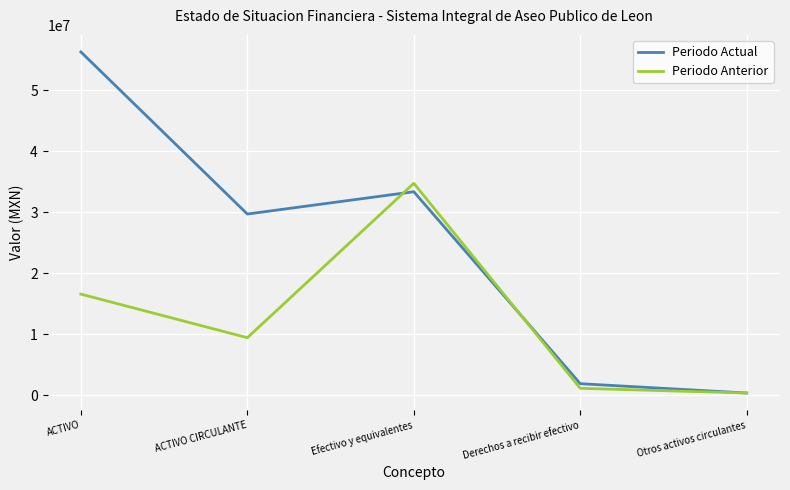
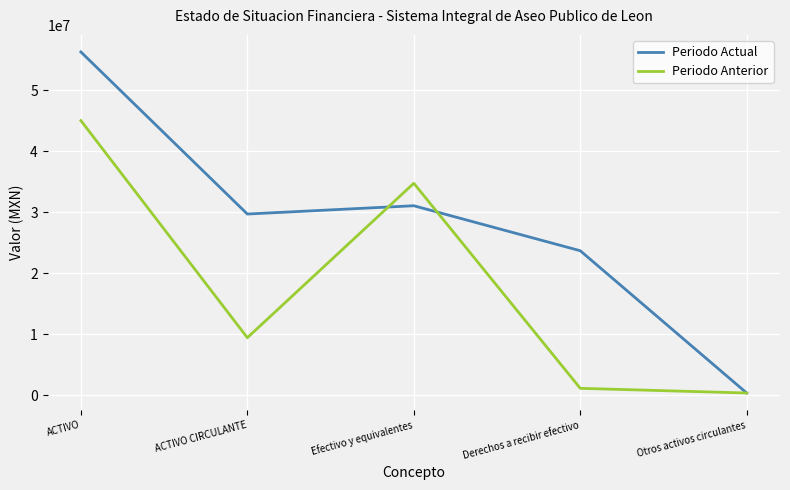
  {
    "Periodo Actual": {
      "ACTIVO": 56000000,
      "ACTIVO CIRCULANTE": 30000000,
-     "Efectivo y equivalentes": 33000000,
-     "Derechos a recibir efectivo": 2000000
+     "Efectivo y equivalentes": 31000000,
+     "Derechos a recibir efectivo": 24000000
    },
    "Periodo Anterior": {
-     "ACTIVO": 17000000,
+     "ACTIVO": 45000000,
      "ACTIVO CIRCULANTE": 9000000,
      "Efectivo y equivalentes": 35000000,
      "Derechos a recibir efectivo": 1000000
    }
  }
